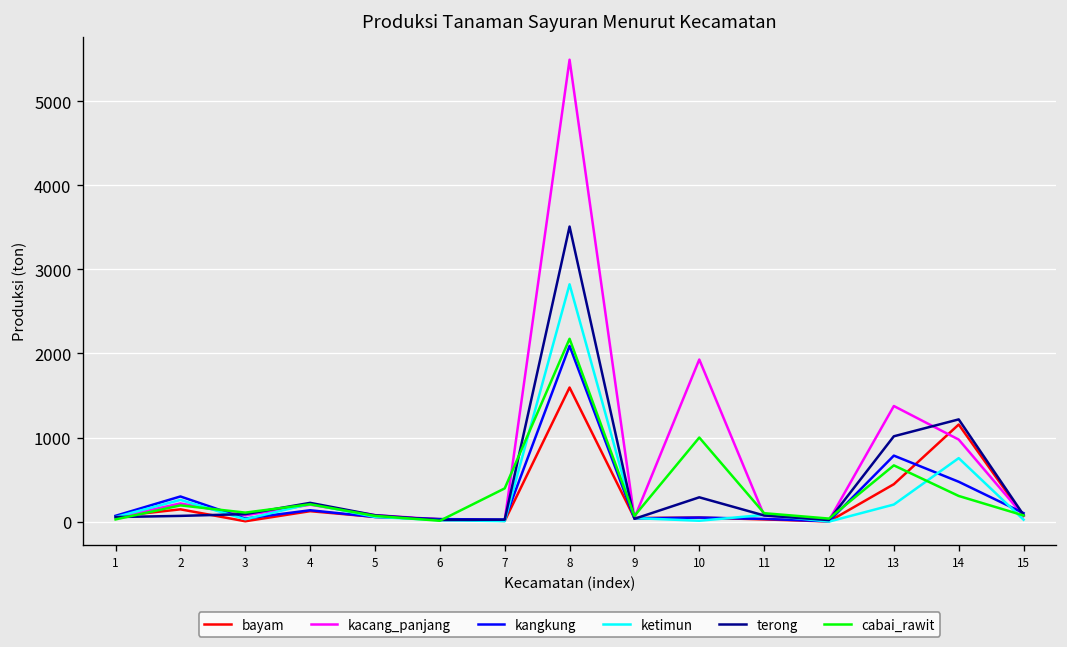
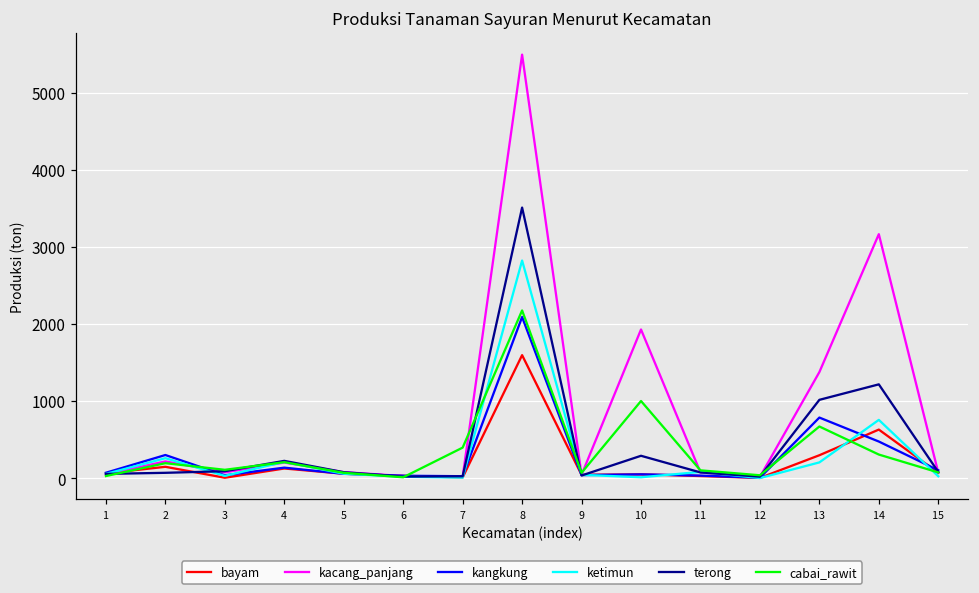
  {
    "bayam": {
      "2": 100,
      "8": 1600,
-     "13": 400,
-     "14": 1200
+     "13": 300,
+     "14": 600
    },
    "kacang_panjang": {
      "8": 5500,
      "10": 1900,
      "13": 1400,
-     "14": 1000
+     "14": 3200
    },
    "kangkung": {
      "2": 300,
      "8": 2100,
      "13": 800,
      "14": 500
    },
    "ketimun": {
      "2": 300,
      "8": 2800,
      "10": 0,
      "13": 200,
      "14": 800,
      "15": 0
    },
    "terong": {
      "2": 100,
      "8": 3500,
      "10": 300,
      "13": 1000,
      "14": 1200
    },
    "cabai_rawit": {
      "7": 400,
      "8": 2200,
      "10": 1000,
      "13": 700,
      "14": 300
    }
  }
